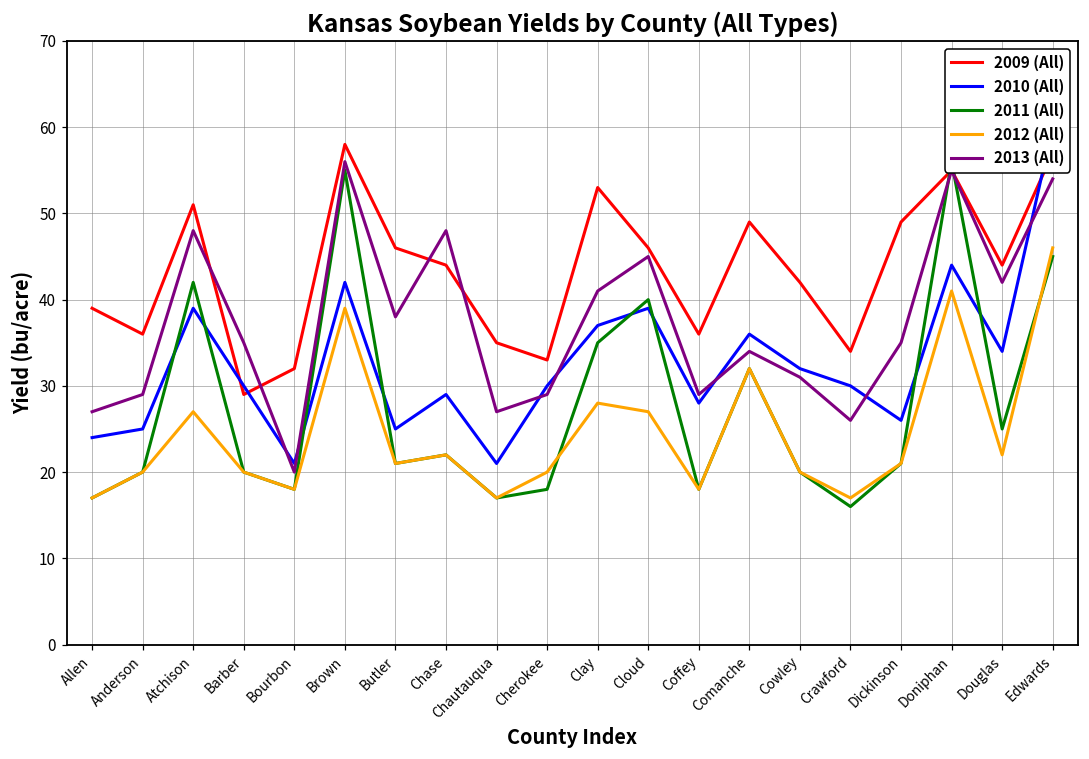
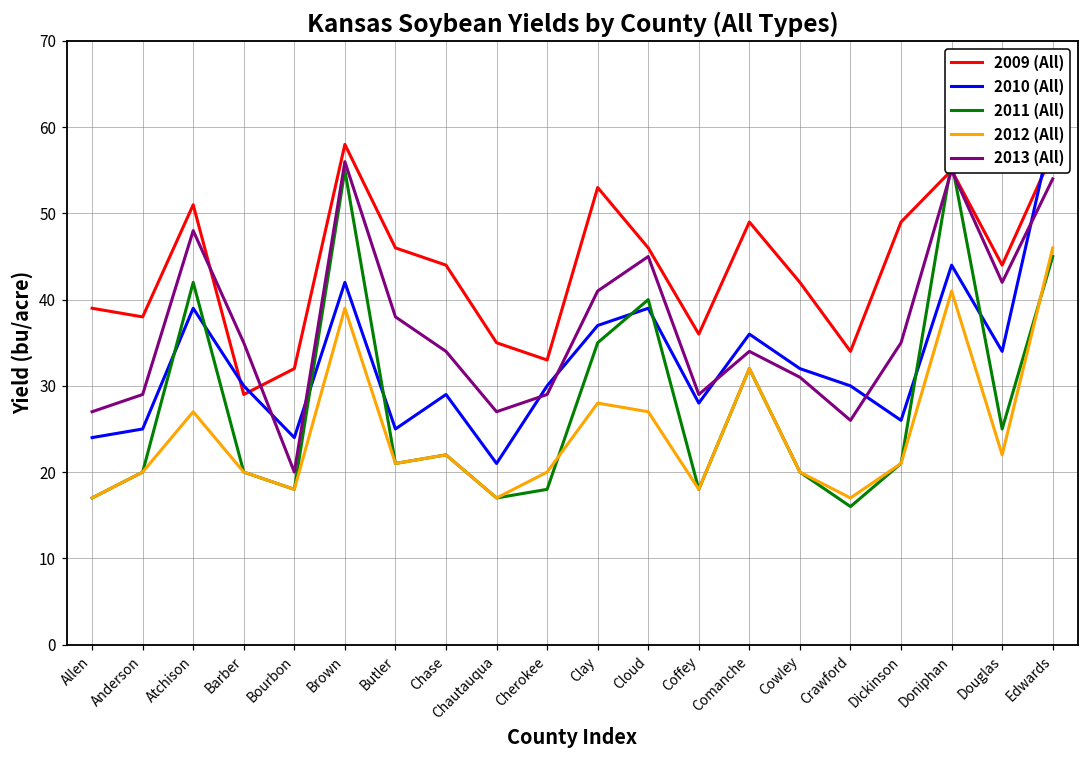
  {
    "2009 (All)": {
      "Allen": 39,
-     "Anderson": 36,
+     "Anderson": 38,
      "Atchison": 51,
      "Barber": 29,
      "Bourbon": 32,
      "Brown": 58,
      "Butler": 46,
      "Chase": 44,
      "Chautauqua": 35,
      "Cherokee": 33,
      "Clay": 53,
      "Cloud": 46,
      "Coffey": 36,
      "Comanche": 49,
      "Cowley": 42,
      "Crawford": 34,
      "Dickinson": 49,
      "Douglas": 44
    },
    "2010 (All)": {
      "Allen": 24,
      "Anderson": 25,
      "Atchison": 39,
      "Barber": 30,
-     "Bourbon": 21,
+     "Bourbon": 24,
      "Brown": 42,
      "Butler": 25,
      "Chase": 29,
      "Chautauqua": 21,
      "Cherokee": 30,
      "Clay": 37,
      "Cloud": 39,
      "Coffey": 28,
      "Comanche": 36,
      "Cowley": 32,
      "Crawford": 30,
      "Dickinson": 26,
      "Doniphan": 44,
      "Douglas": 34
    },
    "2011 (All)": {
      "Atchison": 42,
      "Brown": 55,
      "Cherokee": 18,
      "Clay": 35,
      "Cloud": 40,
      "Crawford": 16,
      "Douglas": 25,
      "Edwards": 45
    },
    "2012 (All)": {
      "Atchison": 27,
      "Brown": 39,
      "Cherokee": 20,
      "Clay": 28,
      "Cloud": 27,
      "Crawford": 17,
      "Doniphan": 41,
      "Douglas": 22,
      "Edwards": 46
    },
    "2013 (All)": {
      "Allen": 27,
      "Anderson": 29,
      "Atchison": 48,
      "Barber": 35,
      "Bourbon": 20,
      "Brown": 56,
      "Butler": 38,
-     "Chase": 48,
+     "Chase": 34,
      "Chautauqua": 27,
      "Cherokee": 29,
      "Clay": 41,
      "Cloud": 45,
      "Coffey": 29,
      "Comanche": 34,
      "Cowley": 31,
      "Crawford": 26,
      "Dickinson": 35,
      "Douglas": 42,
      "Edwards": 54
    }
  }
